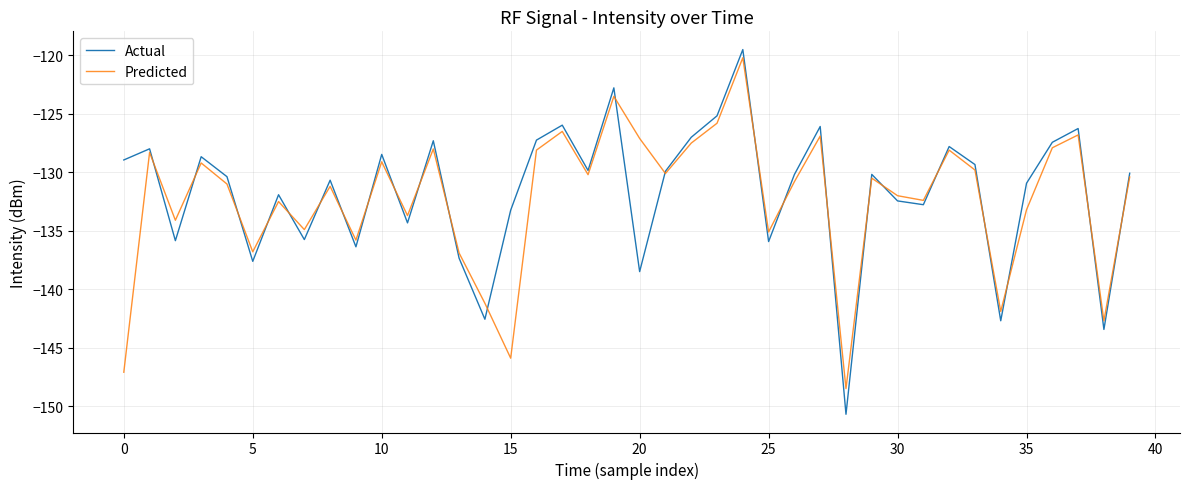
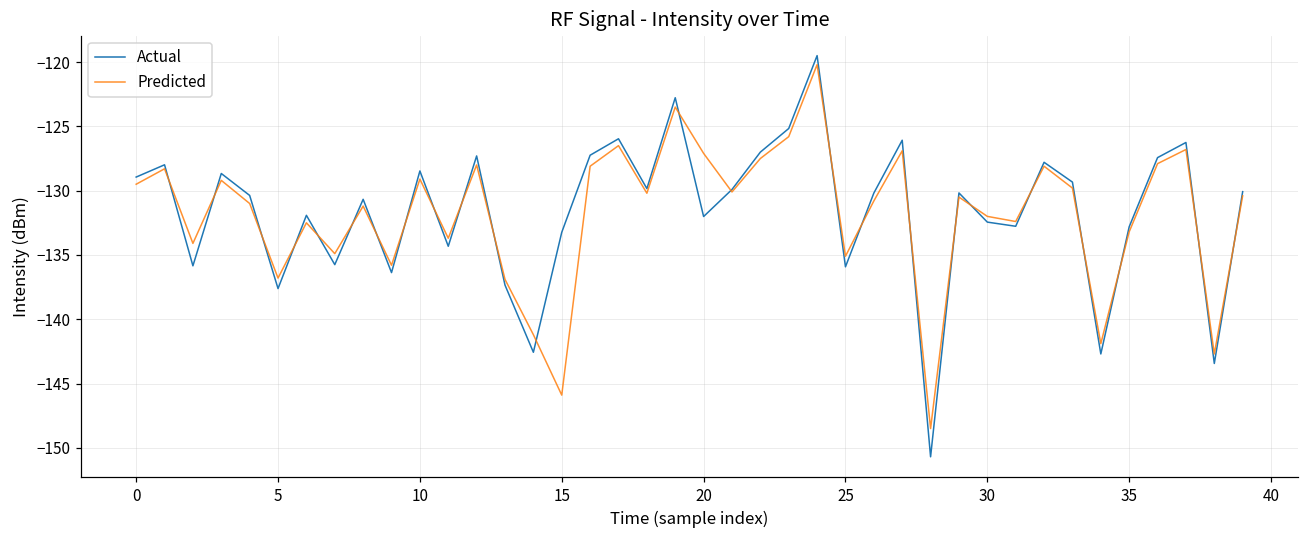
  {
    "Actual": {
      "0": -128.9,
      "5": -137.6,
      "10": -128.5,
      "15": -133.2,
-     "20": -138.5,
+     "20": -132.0,
      "25": -135.9,
      "30": -132.4,
-     "35": -130.9
+     "35": -132.8
    },
    "Predicted": {
-     "0": -147.1,
+     "0": -129.5,
      "5": -136.8,
      "10": -129.1,
      "15": -145.9,
      "20": -127.1,
      "25": -135.1,
      "30": -132.0,
      "35": -133.2
    }
  }
